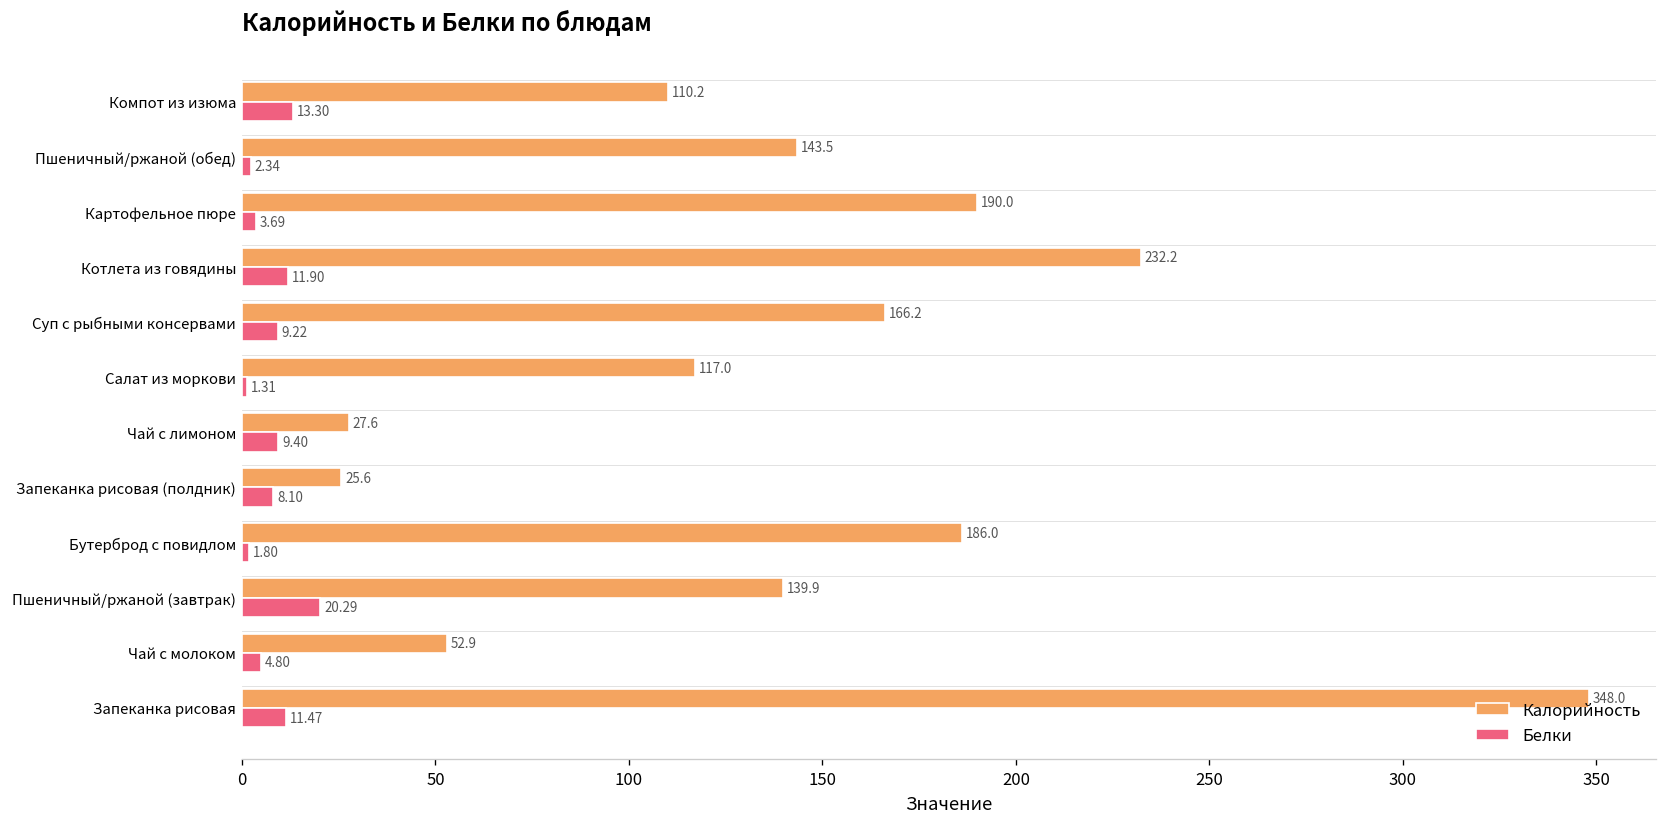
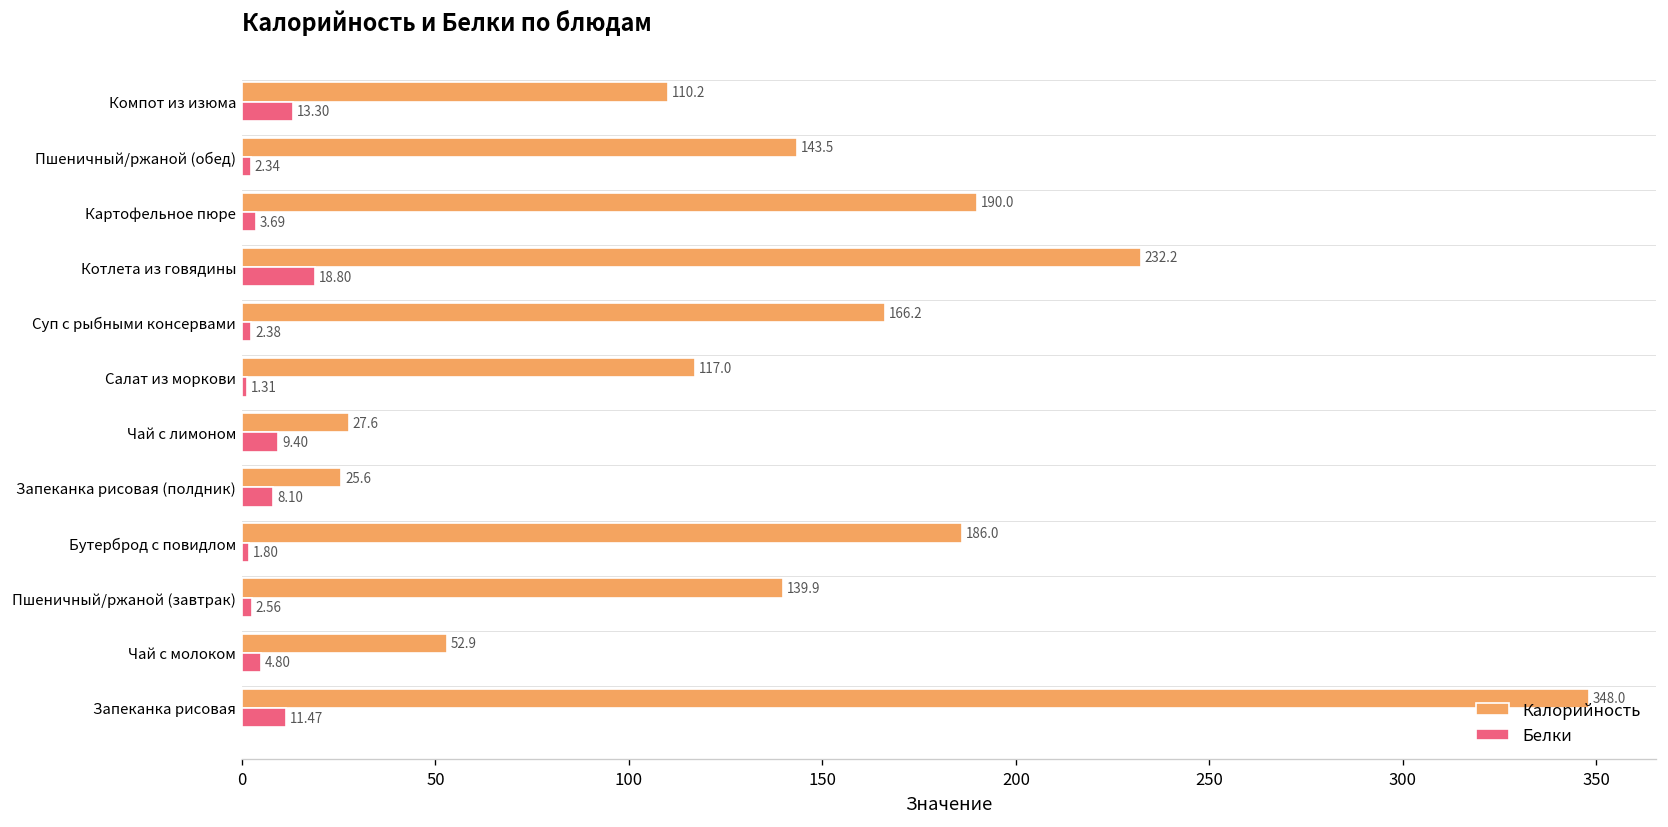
  {
    "Калорийность": {
      "Компот из изюма": 110.2,
      "Пшеничный/ржаной (обед)": 143.5,
      "Картофельное пюре": 190.0,
      "Котлета из говядины": 232.2,
      "Суп с рыбными консервами": 166.2,
      "Салат из моркови": 117.0,
      "Чай с лимоном": 27.6,
      "Запеканка рисовая (полдник)": 25.6,
      "Бутерброд с повидлом": 186.0,
      "Пшеничный/ржаной (завтрак)": 139.9,
      "Чай с молоком": 52.9,
      "Запеканка рисовая": 348.0
    },
    "Белки": {
      "Компот из изюма": 13.30,
      "Пшеничный/ржаной (обед)": 2.34,
      "Картофельное пюре": 3.69,
-     "Котлета из говядины": 11.90,
-     "Суп с рыбными консервами": 9.22,
+     "Котлета из говядины": 18.80,
+     "Суп с рыбными консервами": 2.38,
      "Салат из моркови": 1.31,
      "Чай с лимоном": 9.40,
      "Запеканка рисовая (полдник)": 8.10,
      "Бутерброд с повидлом": 1.80,
-     "Пшеничный/ржаной (завтрак)": 20.29,
+     "Пшеничный/ржаной (завтрак)": 2.56,
      "Чай с молоком": 4.80,
      "Запеканка рисовая": 11.47
    }
  }
